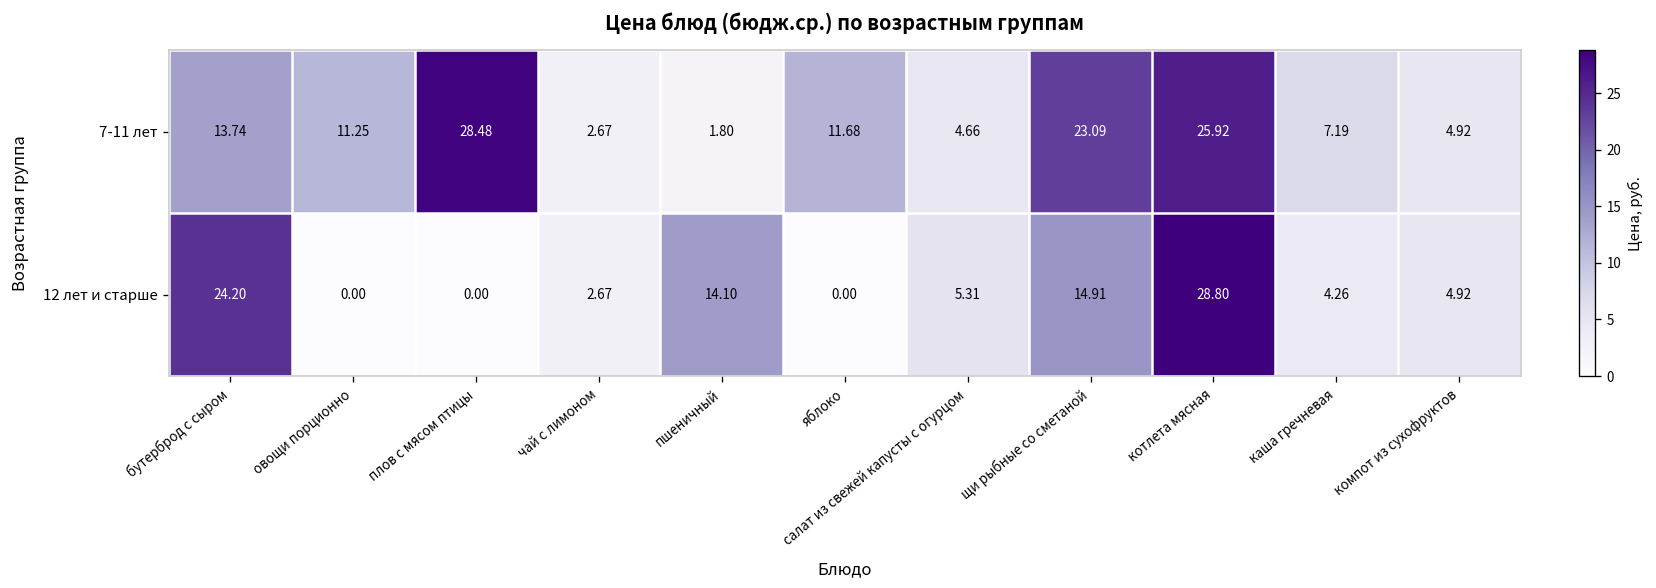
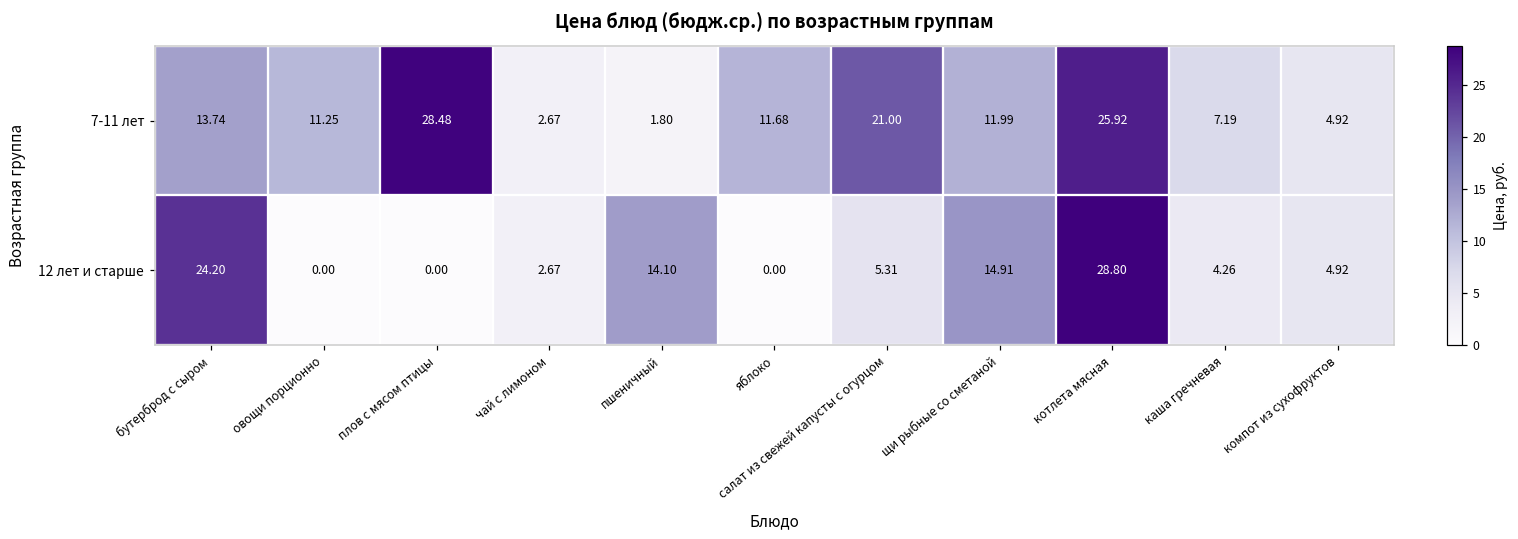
  {
    "7-11 лет": {
      "бутерброд с сыром": 13.74,
      "овощи порционно": 11.25,
      "плов с мясом птицы": 28.48,
      "чай с лимоном": 2.67,
      "пшеничный": 1.80,
      "яблоко": 11.68,
-     "салат из свежей капусты с огурцом": 4.66,
-     "щи рыбные со сметаной": 23.09,
+     "салат из свежей капусты с огурцом": 21.00,
+     "щи рыбные со сметаной": 11.99,
      "котлета мясная": 25.92,
      "каша гречневая": 7.19,
      "компот из сухофруктов": 4.92
    },
    "12 лет и старше": {
      "бутерброд с сыром": 24.20,
      "овощи порционно": 0.00,
      "плов с мясом птицы": 0.00,
      "чай с лимоном": 2.67,
      "пшеничный": 14.10,
      "яблоко": 0.00,
      "салат из свежей капусты с огурцом": 5.31,
      "щи рыбные со сметаной": 14.91,
      "котлета мясная": 28.80,
      "каша гречневая": 4.26,
      "компот из сухофруктов": 4.92
    }
  }
